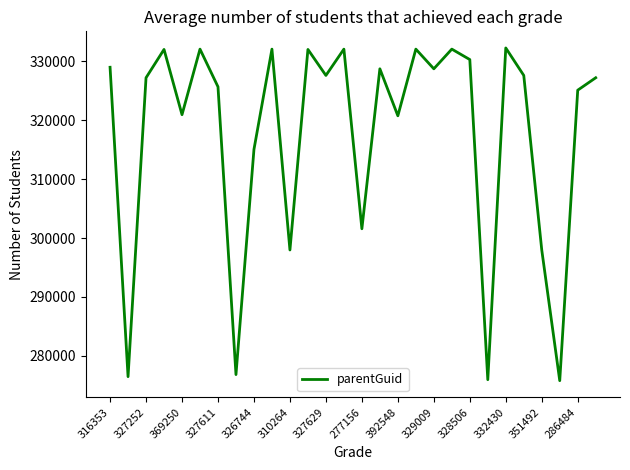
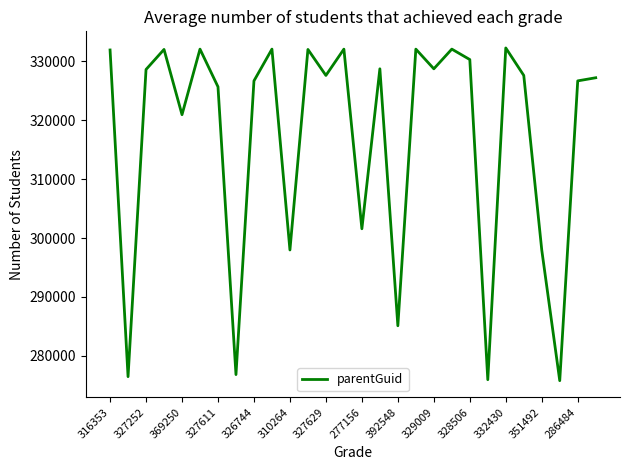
  {
-   "316353": 329000,
-   "327252": 327000,
+   "316353": 332000,
+   "327252": 329000,
    "369250": 321000,
    "327611": 326000,
-   "326744": 315000,
+   "326744": 327000,
    "310264": 298000,
    "327629": 328000,
    "277156": 302000,
-   "392548": 321000,
+   "392548": 285000,
    "329009": 329000,
    "328506": 330000,
    "332430": 332000,
    "351492": 298000,
-   "286484": 325000
+   "286484": 327000
  }
